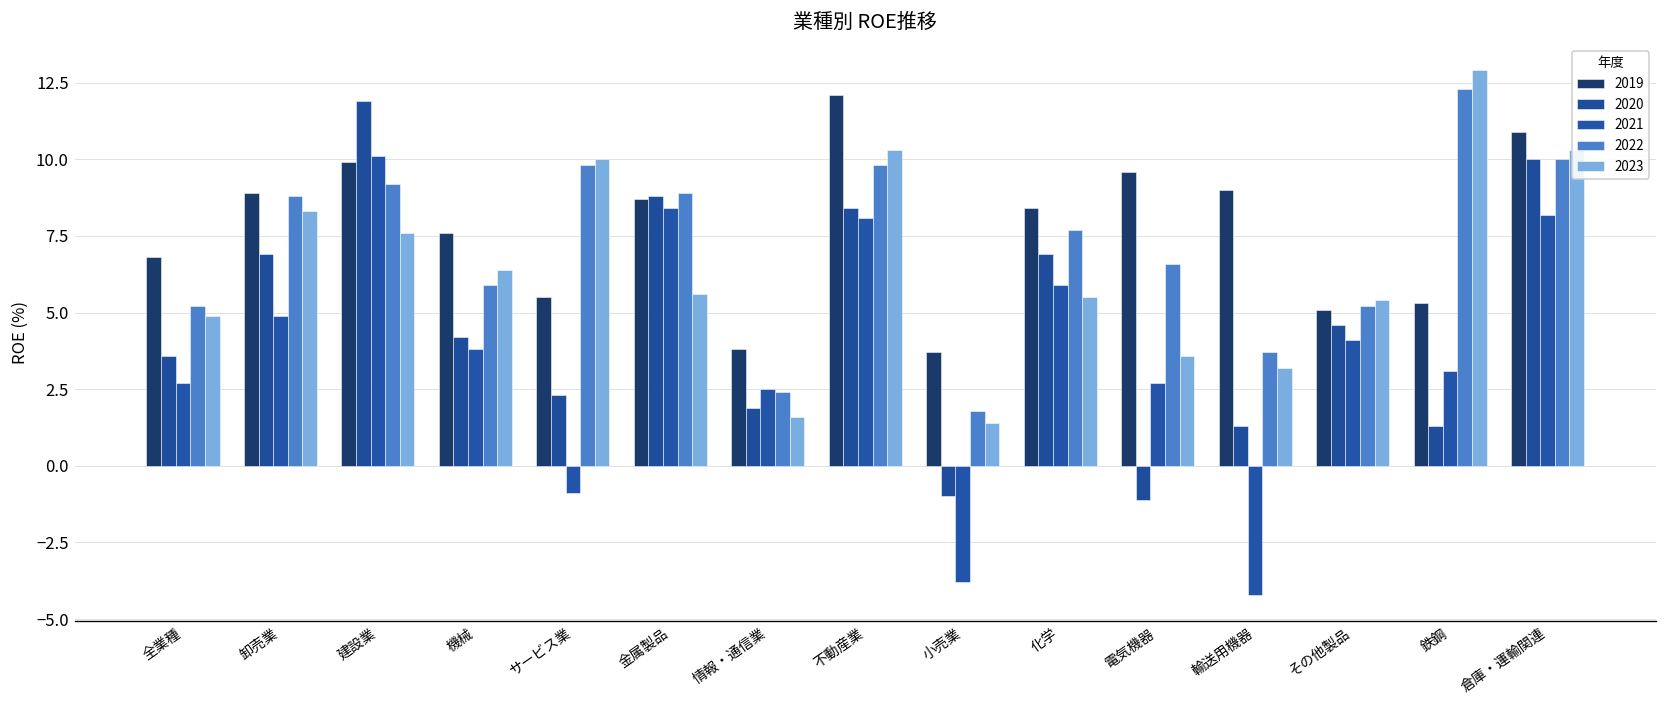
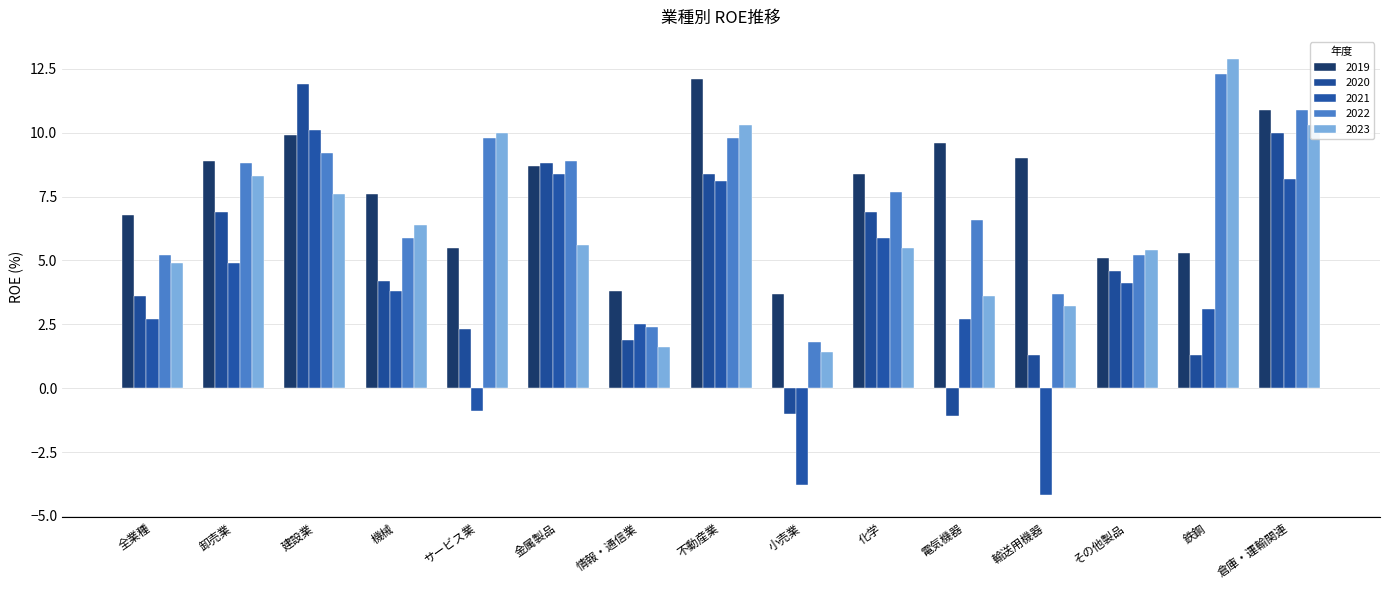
  {
    "2022": {
      "全業種": 5.2,
      "卸売業": 8.8,
      "建設業": 9.2,
      "機械": 5.9,
      "サービス業": 9.8,
      "金属製品": 8.9,
      "情報・通信業": 2.4,
      "不動産業": 9.8,
      "小売業": 1.8,
      "化学": 7.7,
      "電気機器": 6.6,
      "輸送用機器": 3.7,
      "その他製品": 5.2,
      "鉄鋼": 12.3,
-     "倉庫・運輸関連": 10.0
+     "倉庫・運輸関連": 10.9
    },
    "2023": {
      "全業種": 4.9,
      "卸売業": 8.3,
      "建設業": 7.6,
      "機械": 6.4,
      "サービス業": 10.0,
      "金属製品": 5.6,
      "情報・通信業": 1.6,
      "不動産業": 10.3,
      "小売業": 1.4,
      "化学": 5.5,
      "電気機器": 3.6,
      "輸送用機器": 3.2,
      "その他製品": 5.4,
      "鉄鋼": 12.9
    }
  }
